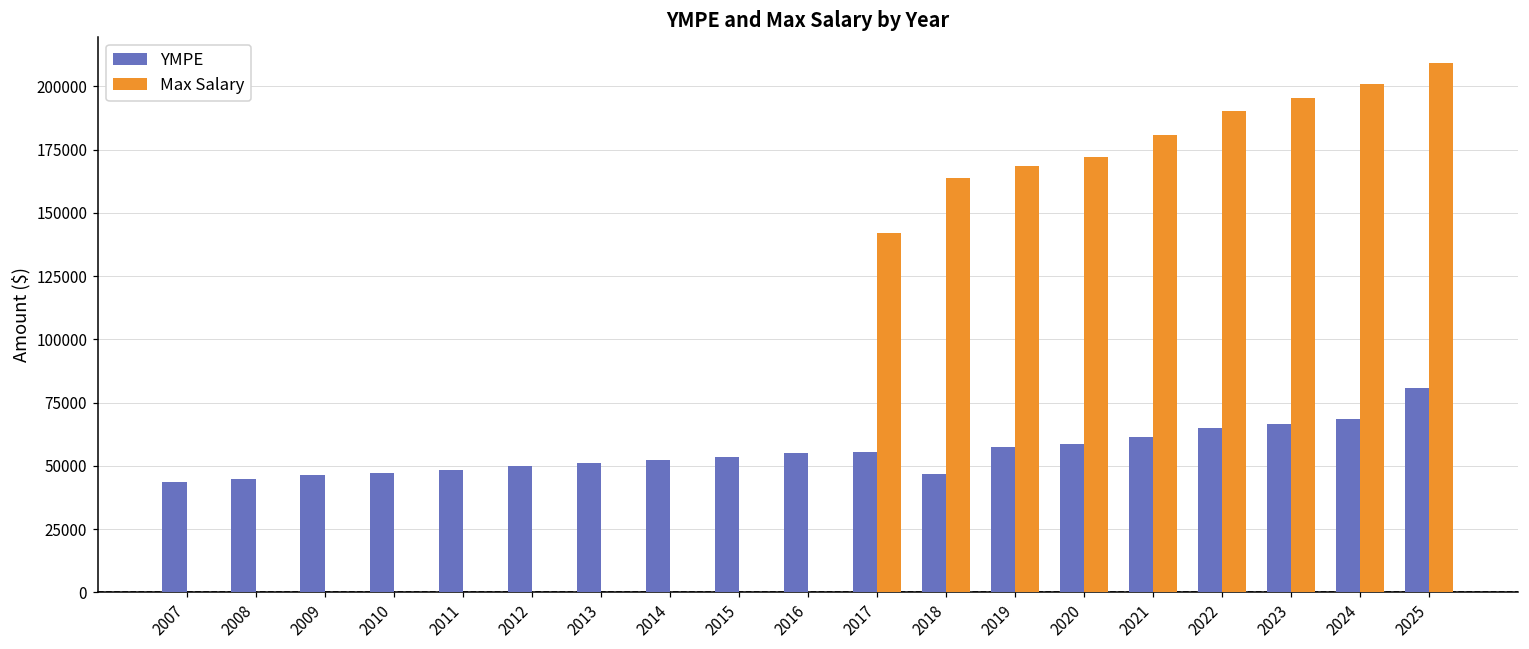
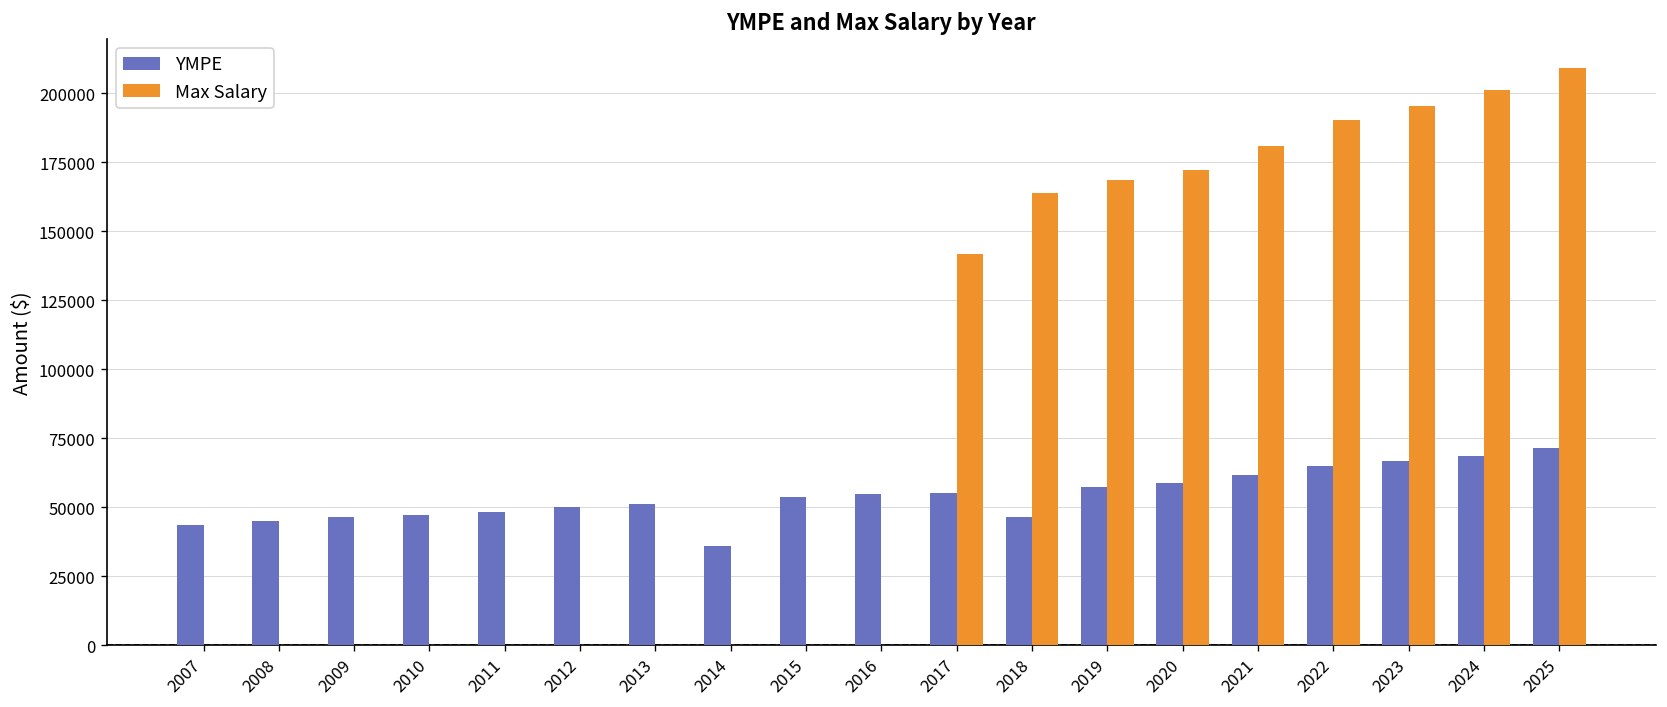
  {
    "YMPE": {
      "2007": 44000,
      "2008": 45000,
      "2009": 46000,
      "2010": 47000,
      "2011": 48000,
      "2012": 50000,
      "2013": 51000,
-     "2014": 53000,
+     "2014": 36000,
      "2015": 54000,
      "2016": 55000,
      "2017": 55000,
      "2018": 47000,
      "2019": 57000,
      "2020": 59000,
      "2021": 62000,
      "2022": 65000,
      "2023": 67000,
      "2024": 69000,
-     "2025": 81000
+     "2025": 71000
    },
    "Max Salary": {
      "2007": 0,
      "2008": 0,
      "2009": 0,
      "2010": 0,
      "2011": 0,
      "2012": 0,
      "2013": 0,
      "2014": 0,
      "2015": 0,
      "2016": 0,
      "2017": 142000,
      "2018": 164000,
      "2019": 168000,
      "2020": 172000,
      "2021": 181000,
      "2022": 190000,
      "2023": 195000,
      "2024": 201000,
      "2025": 209000
    }
  }
